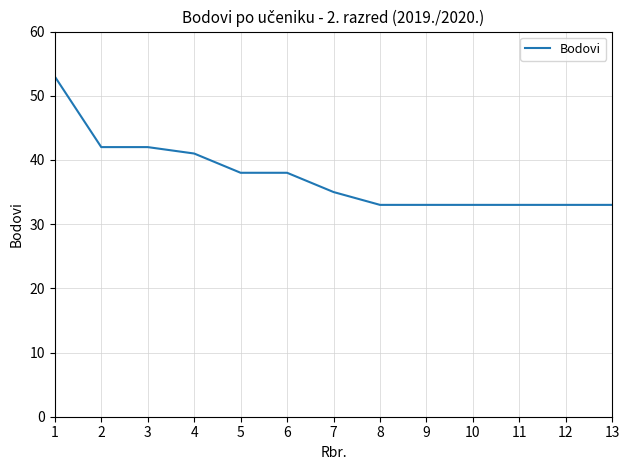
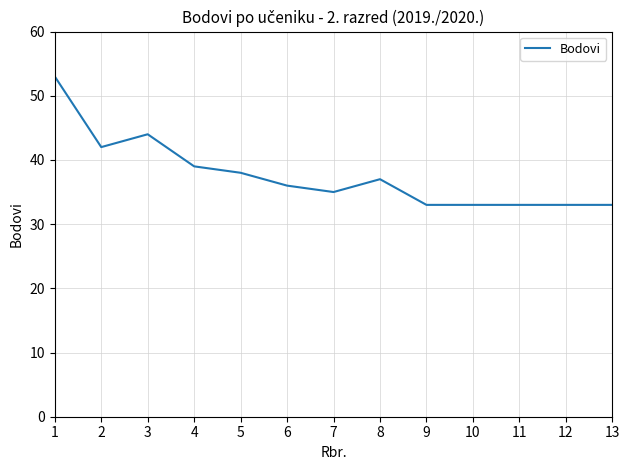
  {
    "1": 53,
    "2": 42,
-   "3": 42,
-   "4": 41,
+   "3": 44,
+   "4": 39,
    "5": 38,
-   "6": 38,
+   "6": 36,
    "7": 35,
-   "8": 33,
+   "8": 37,
    "9": 33,
    "10": 33,
    "11": 33,
    "12": 33,
    "13": 33
  }
